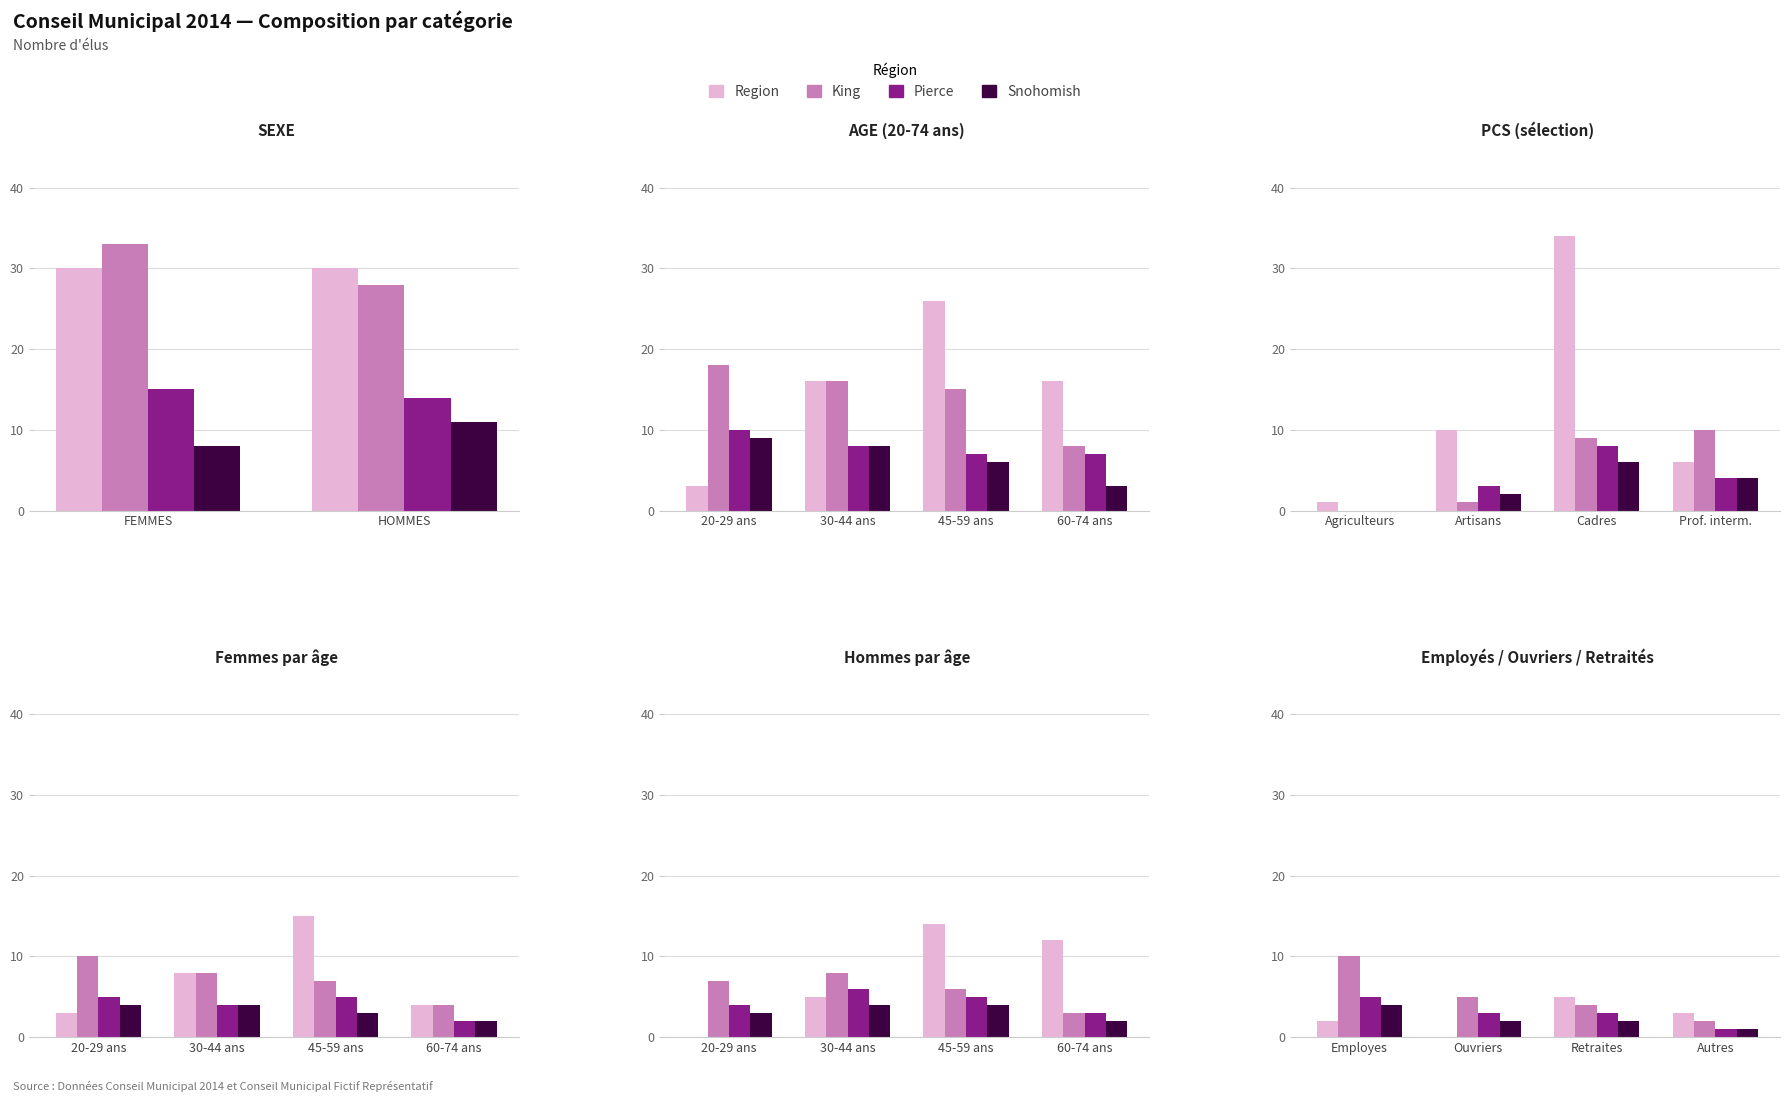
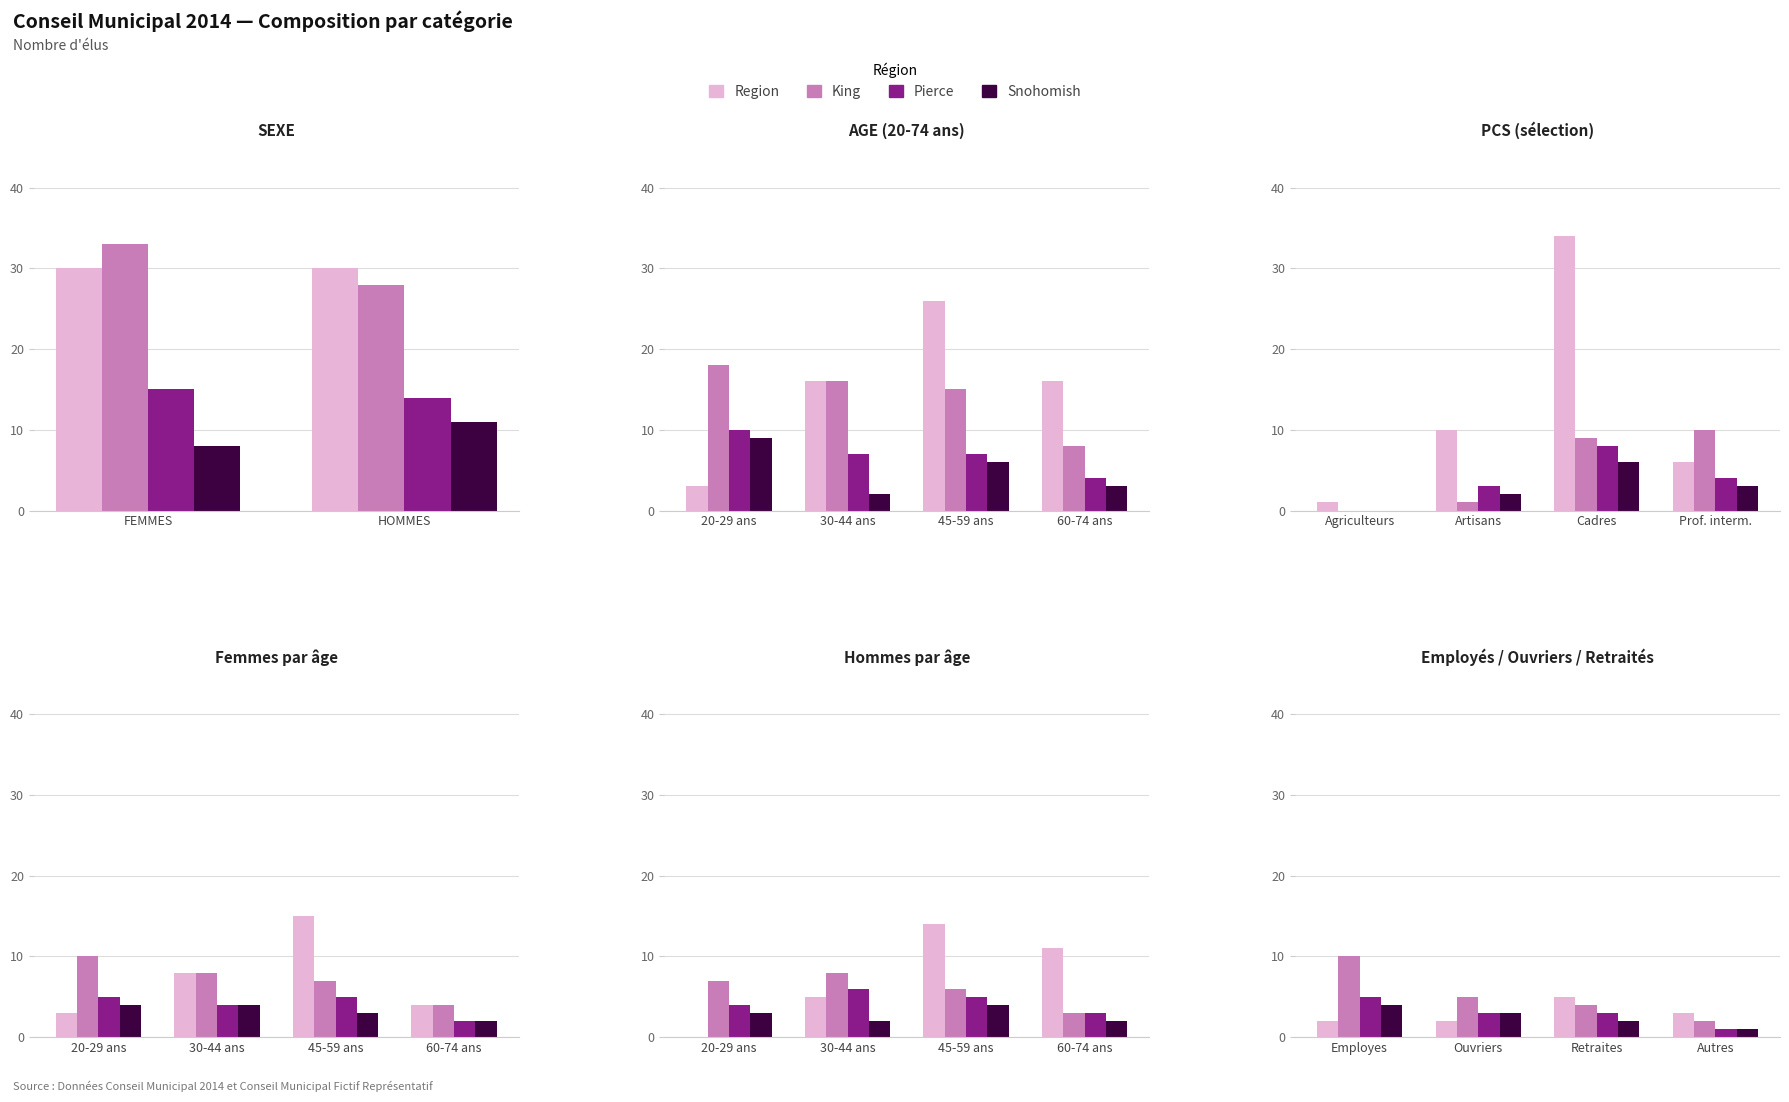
  {
    "SEXE": {
      "Region": {
        "FEMMES": 30,
        "HOMMES": 30
      },
      "King": {
        "FEMMES": 33,
        "HOMMES": 28
      },
      "Pierce": {
        "FEMMES": 15,
        "HOMMES": 14
      },
      "Snohomish": {
        "FEMMES": 8,
        "HOMMES": 11
      }
    },
    "AGE (20-74 ans)": {
      "Region": {
        "20-29 ans": 3,
        "30-44 ans": 16,
        "45-59 ans": 26,
        "60-74 ans": 16
      },
      "King": {
        "20-29 ans": 18,
        "30-44 ans": 16,
        "45-59 ans": 15,
        "60-74 ans": 8
      },
      "Pierce": {
        "20-29 ans": 10,
-       "30-44 ans": 8,
+       "30-44 ans": 7,
        "45-59 ans": 7,
-       "60-74 ans": 7
+       "60-74 ans": 4
      },
      "Snohomish": {
        "20-29 ans": 9,
-       "30-44 ans": 8,
+       "30-44 ans": 2,
        "45-59 ans": 6,
        "60-74 ans": 3
      }
    },
    "PCS (sélection)": {
      "Region": {
        "Agriculteurs": 1,
        "Artisans": 10,
        "Cadres": 34,
        "Prof. interm.": 6
      },
      "King": {
        "Agriculteurs": 0,
        "Artisans": 1,
        "Cadres": 9,
        "Prof. interm.": 10
      },
      "Pierce": {
        "Agriculteurs": 0,
        "Artisans": 3,
        "Cadres": 8,
        "Prof. interm.": 4
      },
      "Snohomish": {
        "Agriculteurs": 0,
        "Artisans": 2,
        "Cadres": 6,
-       "Prof. interm.": 4
+       "Prof. interm.": 3
      }
    },
    "Femmes par âge": {
      "Region": {
        "20-29 ans": 3,
        "30-44 ans": 8,
        "45-59 ans": 15,
        "60-74 ans": 4
      },
      "King": {
        "20-29 ans": 10,
        "30-44 ans": 8,
        "45-59 ans": 7,
        "60-74 ans": 4
      },
      "Pierce": {
        "20-29 ans": 5,
        "30-44 ans": 4,
        "45-59 ans": 5,
        "60-74 ans": 2
      },
      "Snohomish": {
        "20-29 ans": 4,
        "30-44 ans": 4,
        "45-59 ans": 3,
        "60-74 ans": 2
      }
    },
    "Hommes par âge": {
      "Region": {
        "20-29 ans": 0,
        "30-44 ans": 5,
        "45-59 ans": 14,
-       "60-74 ans": 12
+       "60-74 ans": 11
      },
      "King": {
        "20-29 ans": 7,
        "30-44 ans": 8,
        "45-59 ans": 6,
        "60-74 ans": 3
      },
      "Pierce": {
        "20-29 ans": 4,
        "30-44 ans": 6,
        "45-59 ans": 5,
        "60-74 ans": 3
      },
      "Snohomish": {
        "20-29 ans": 3,
-       "30-44 ans": 4,
+       "30-44 ans": 2,
        "45-59 ans": 4,
        "60-74 ans": 2
      }
    },
    "Employés / Ouvriers / Retraités": {
      "Region": {
        "Employes": 2,
-       "Ouvriers": 0,
+       "Ouvriers": 2,
        "Retraites": 5,
        "Autres": 3
      },
      "King": {
        "Employes": 10,
        "Ouvriers": 5,
        "Retraites": 4,
        "Autres": 2
      },
      "Pierce": {
        "Employes": 5,
        "Ouvriers": 3,
        "Retraites": 3,
        "Autres": 1
      },
      "Snohomish": {
        "Employes": 4,
-       "Ouvriers": 2,
+       "Ouvriers": 3,
        "Retraites": 2,
        "Autres": 1
      }
    }
  }
